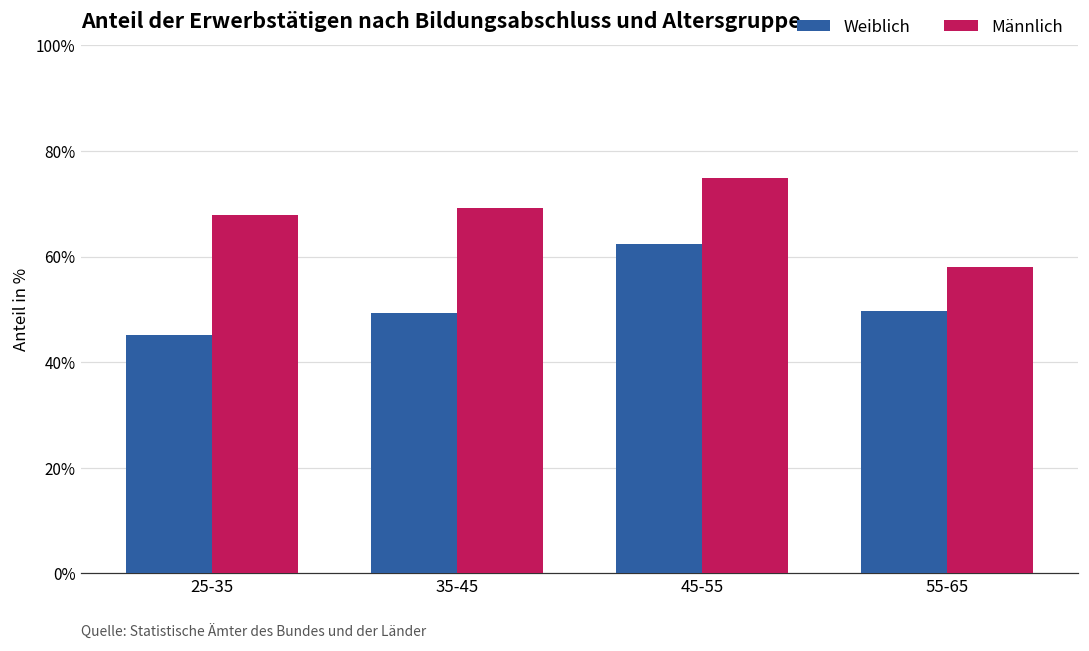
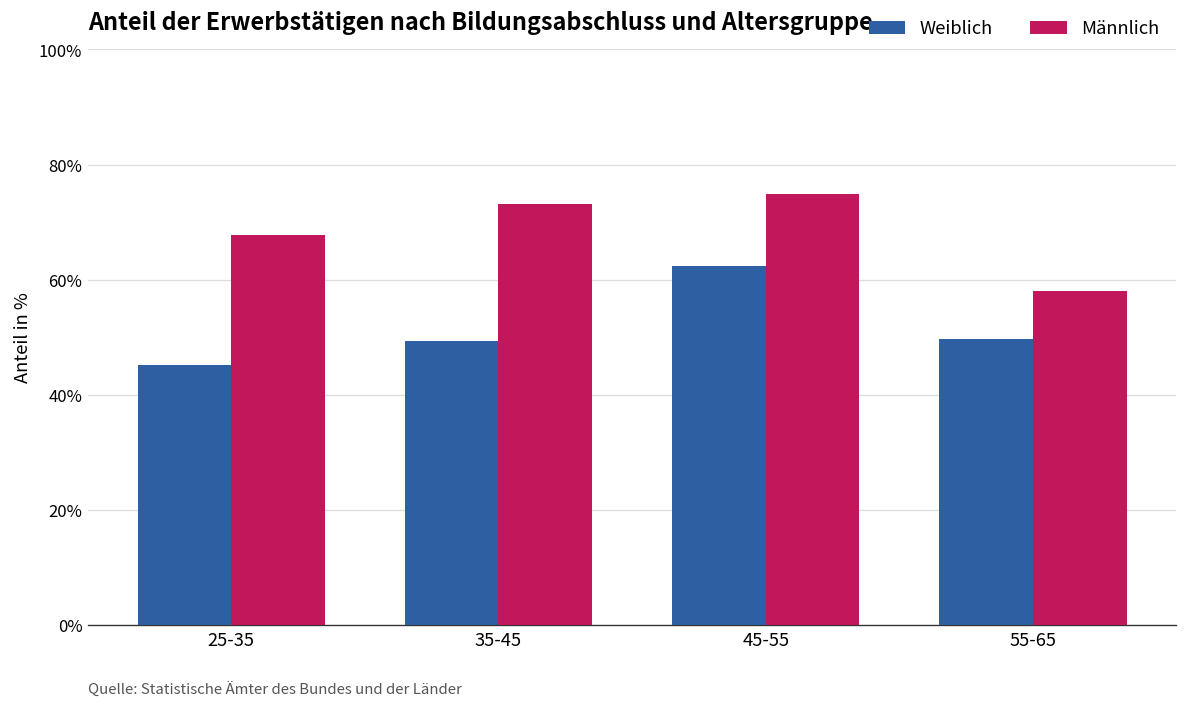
  {
    "Weiblich": {
      "25-35": "45%",
      "35-45": "49%",
      "45-55": "62%",
      "55-65": "50%"
    },
    "Männlich": {
      "25-35": "68%",
-     "35-45": "69%",
+     "35-45": "73%",
      "45-55": "75%",
      "55-65": "58%"
    }
  }
